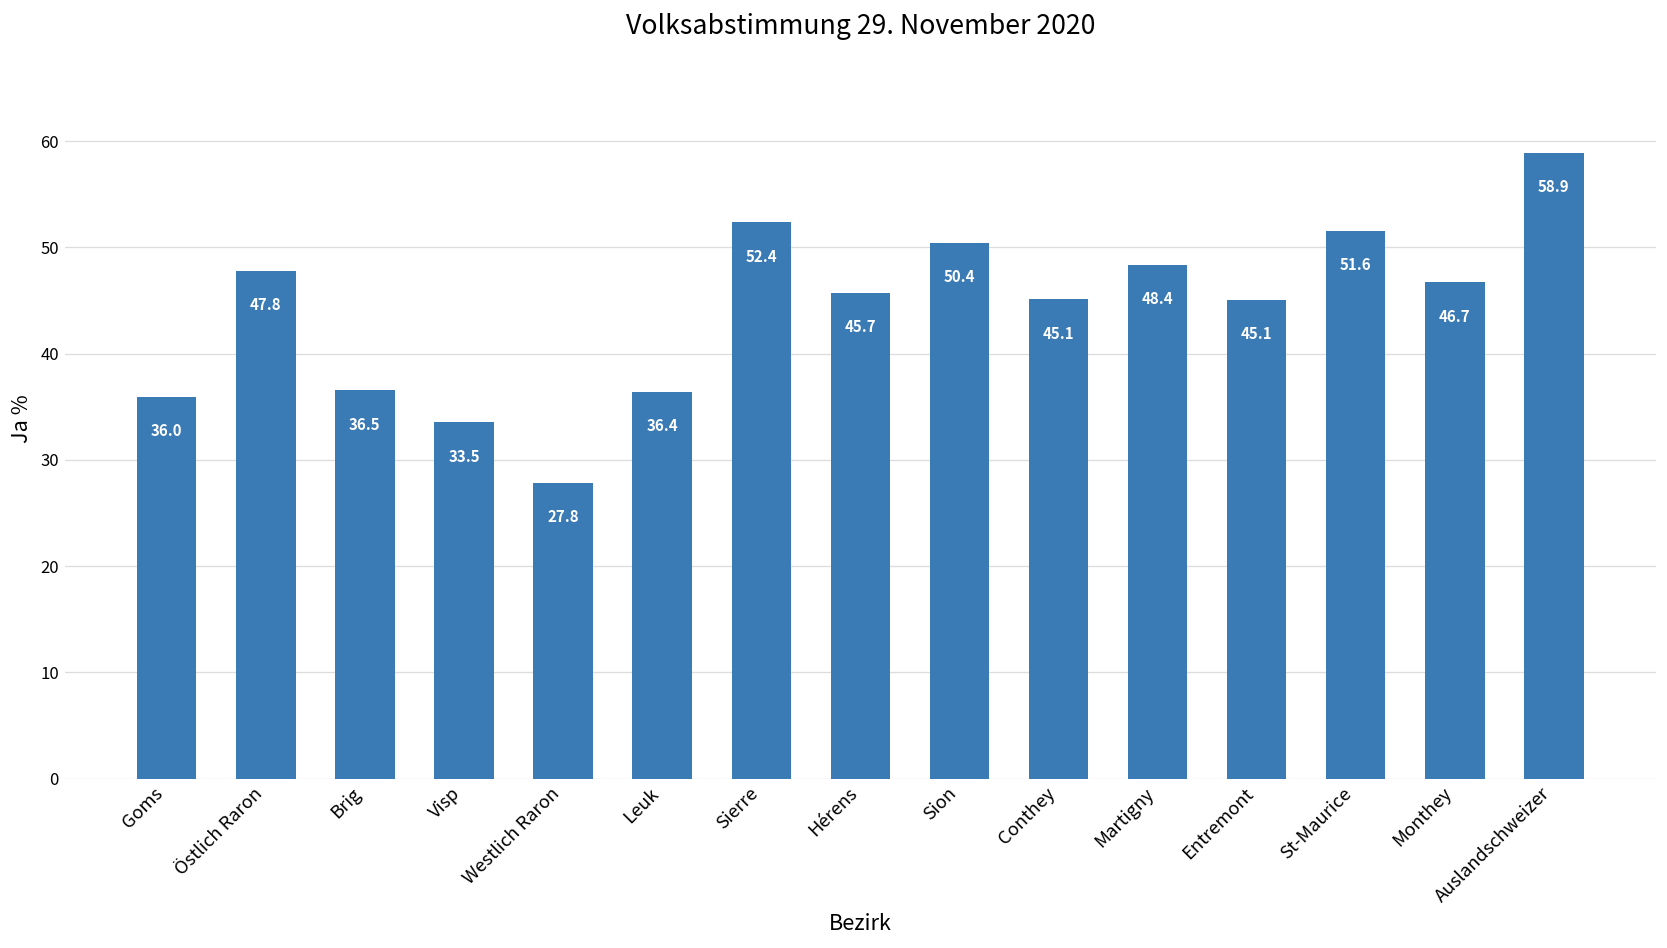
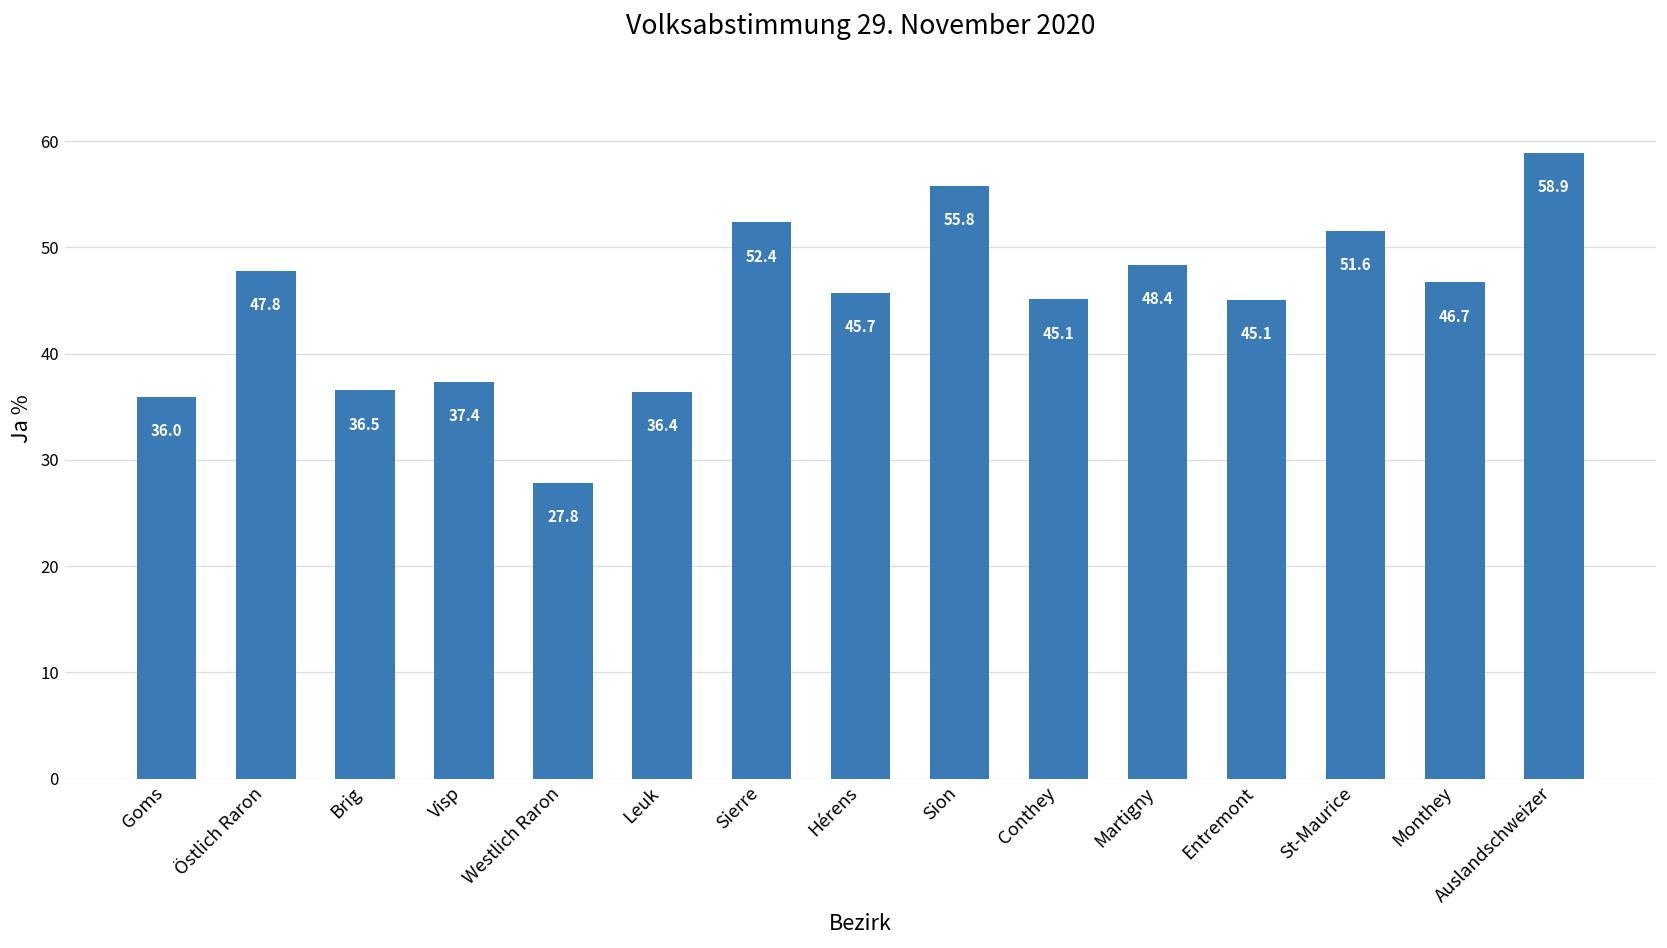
  {
    "Goms": 36.0,
    "Östlich Raron": 47.8,
    "Brig": 36.5,
-   "Visp": 33.5,
+   "Visp": 37.4,
    "Westlich Raron": 27.8,
    "Leuk": 36.4,
    "Sierre": 52.4,
    "Hérens": 45.7,
-   "Sion": 50.4,
+   "Sion": 55.8,
    "Conthey": 45.1,
    "Martigny": 48.4,
    "Entremont": 45.1,
    "St-Maurice": 51.6,
    "Monthey": 46.7,
    "Auslandschweizer": 58.9
  }
